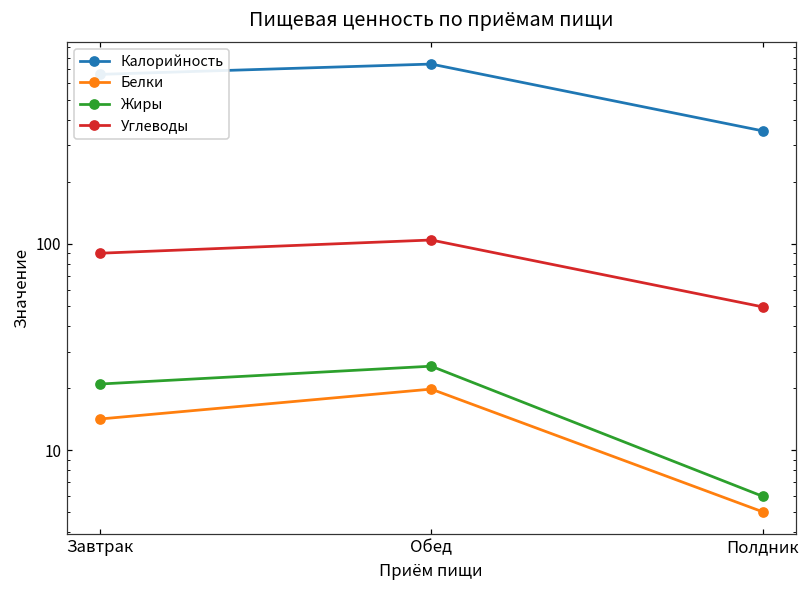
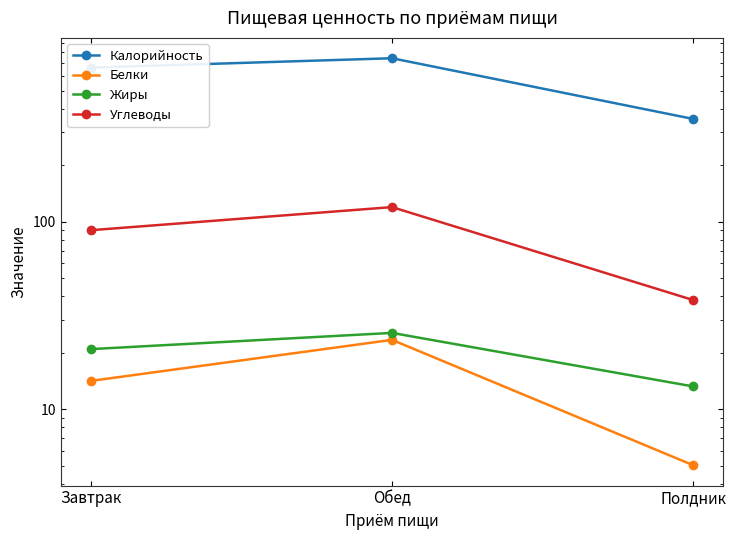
  {
    "Калорийность": {
      "Обед": 740,
      "Полдник": 350
    },
    "Белки": {
      "Завтрак": 14,
-     "Обед": 20,
+     "Обед": 23,
      "Полдник": 5
    },
    "Жиры": {
      "Завтрак": 21,
      "Обед": 26,
-     "Полдник": 6.0
+     "Полдник": 13
    },
    "Углеводы": {
      "Завтрак": 90,
-     "Обед": 100,
-     "Полдник": 50
+     "Обед": 120,
+     "Полдник": 38
    }
  }
